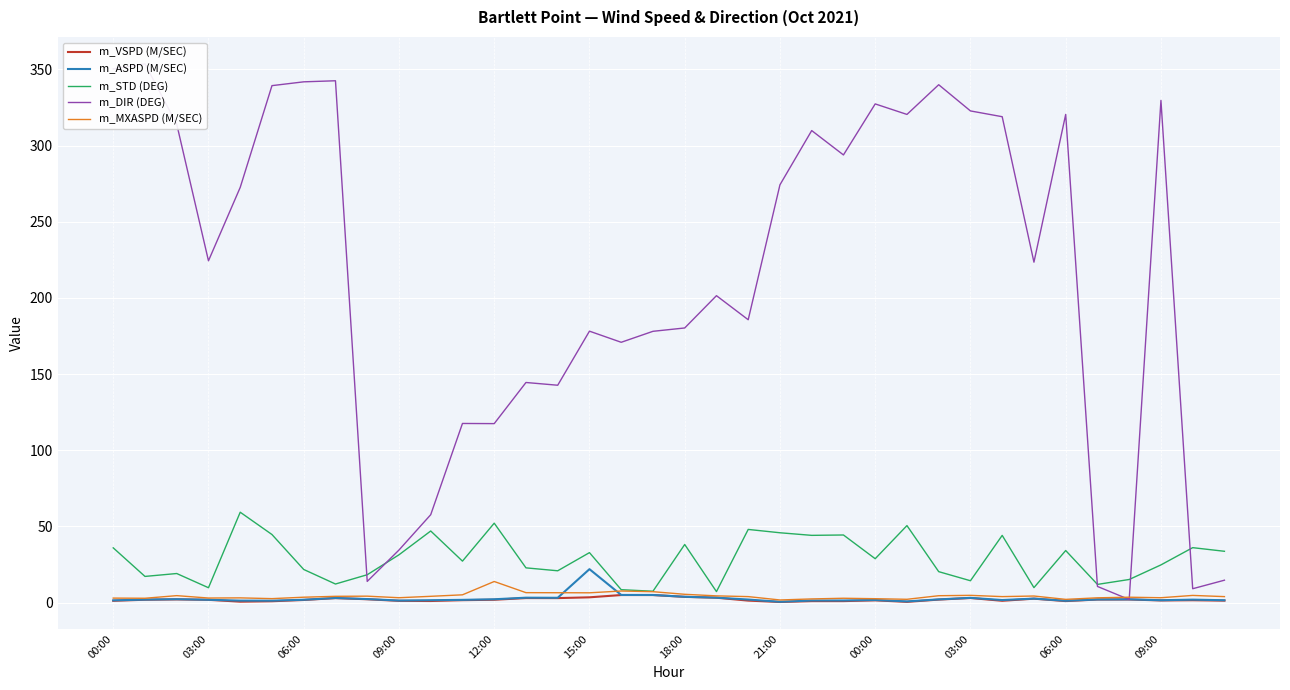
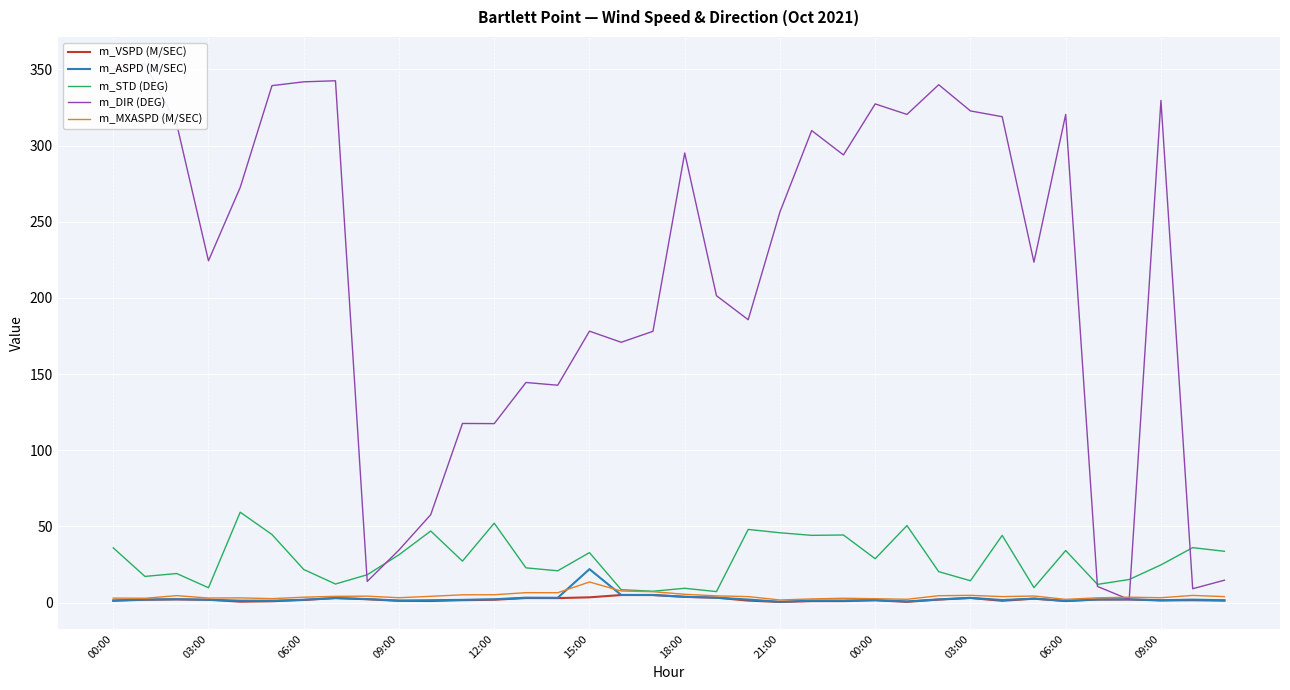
  {
    "m_VSPD (M/SEC)": {
      "15:00": 3
    },
    "m_ASPD (M/SEC)": {
      "15:00": 22
    },
    "m_STD (DEG)": {
      "12:00": 52,
      "15:00": 33,
-     "18:00": 38,
+     "18:00": 9,
      "21:00": 46
    },
    "m_DIR (DEG)": {
      "12:00": 118,
      "15:00": 178,
-     "18:00": 180,
-     "21:00": 274
+     "18:00": 295,
+     "21:00": 257
    },
    "m_MXASPD (M/SEC)": {
-     "12:00": 14,
-     "15:00": 6
+     "12:00": 5,
+     "15:00": 14
    }
  }
